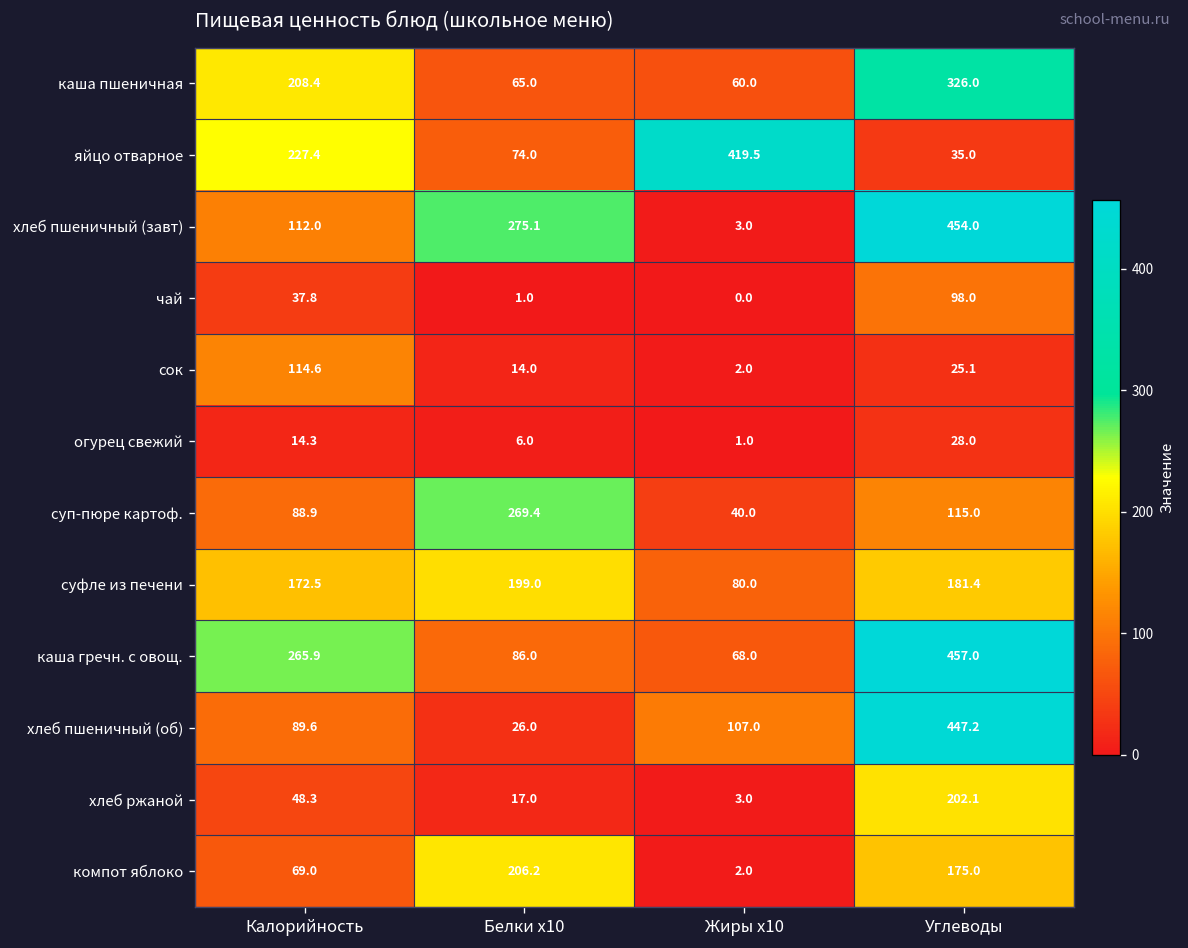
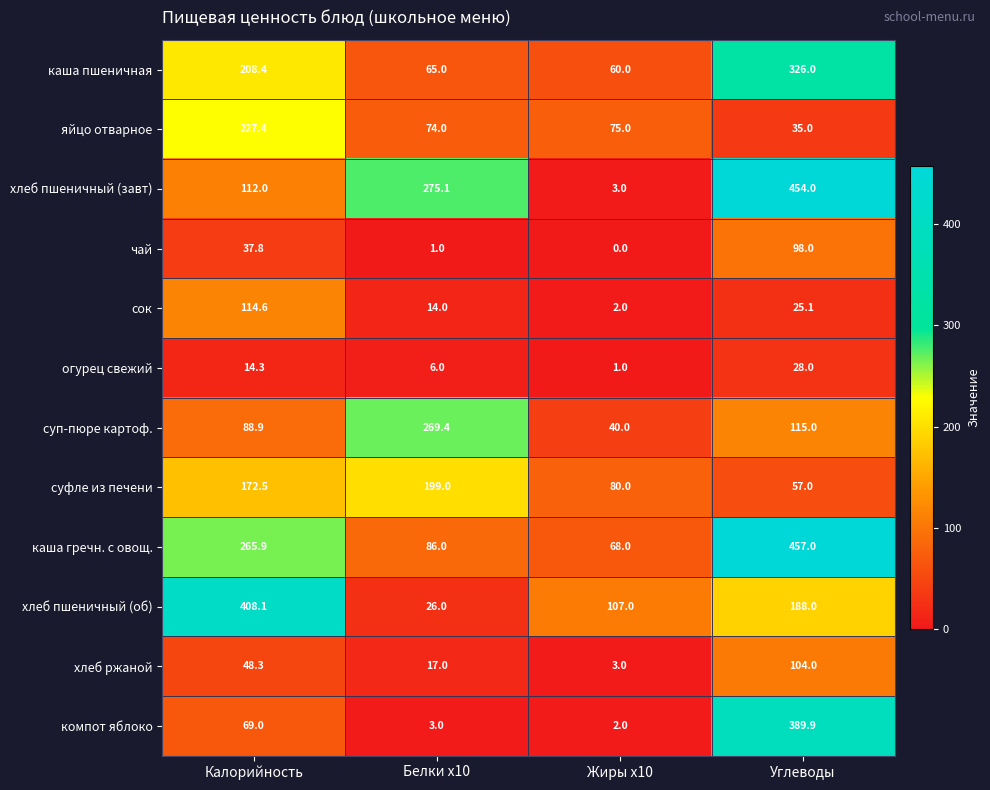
  {
    "каша пшеничная": {
      "Калорийность": 208.4,
      "Белки x10": 65.0,
      "Жиры x10": 60.0,
      "Углеводы": 326.0
    },
    "яйцо отварное": {
      "Калорийность": 227.4,
      "Белки x10": 74.0,
-     "Жиры x10": 419.5,
+     "Жиры x10": 75.0,
      "Углеводы": 35.0
    },
    "хлеб пшеничный (завт)": {
      "Калорийность": 112.0,
      "Белки x10": 275.1,
      "Жиры x10": 3.0,
      "Углеводы": 454.0
    },
    "чай": {
      "Калорийность": 37.8,
      "Белки x10": 1.0,
      "Жиры x10": 0.0,
      "Углеводы": 98.0
    },
    "сок": {
      "Калорийность": 114.6,
      "Белки x10": 14.0,
      "Жиры x10": 2.0,
      "Углеводы": 25.1
    },
    "огурец свежий": {
      "Калорийность": 14.3,
      "Белки x10": 6.0,
      "Жиры x10": 1.0,
      "Углеводы": 28.0
    },
    "суп-пюре картоф.": {
      "Калорийность": 88.9,
      "Белки x10": 269.4,
      "Жиры x10": 40.0,
      "Углеводы": 115.0
    },
    "суфле из печени": {
      "Калорийность": 172.5,
      "Белки x10": 199.0,
      "Жиры x10": 80.0,
-     "Углеводы": 181.4
+     "Углеводы": 57.0
    },
    "каша гречн. с овощ.": {
      "Калорийность": 265.9,
      "Белки x10": 86.0,
      "Жиры x10": 68.0,
      "Углеводы": 457.0
    },
    "хлеб пшеничный (об)": {
-     "Калорийность": 89.6,
+     "Калорийность": 408.1,
      "Белки x10": 26.0,
      "Жиры x10": 107.0,
-     "Углеводы": 447.2
+     "Углеводы": 188.0
    },
    "хлеб ржаной": {
      "Калорийность": 48.3,
      "Белки x10": 17.0,
      "Жиры x10": 3.0,
-     "Углеводы": 202.1
+     "Углеводы": 104.0
    },
    "компот яблоко": {
      "Калорийность": 69.0,
-     "Белки x10": 206.2,
+     "Белки x10": 3.0,
      "Жиры x10": 2.0,
-     "Углеводы": 175.0
+     "Углеводы": 389.9
    }
  }
